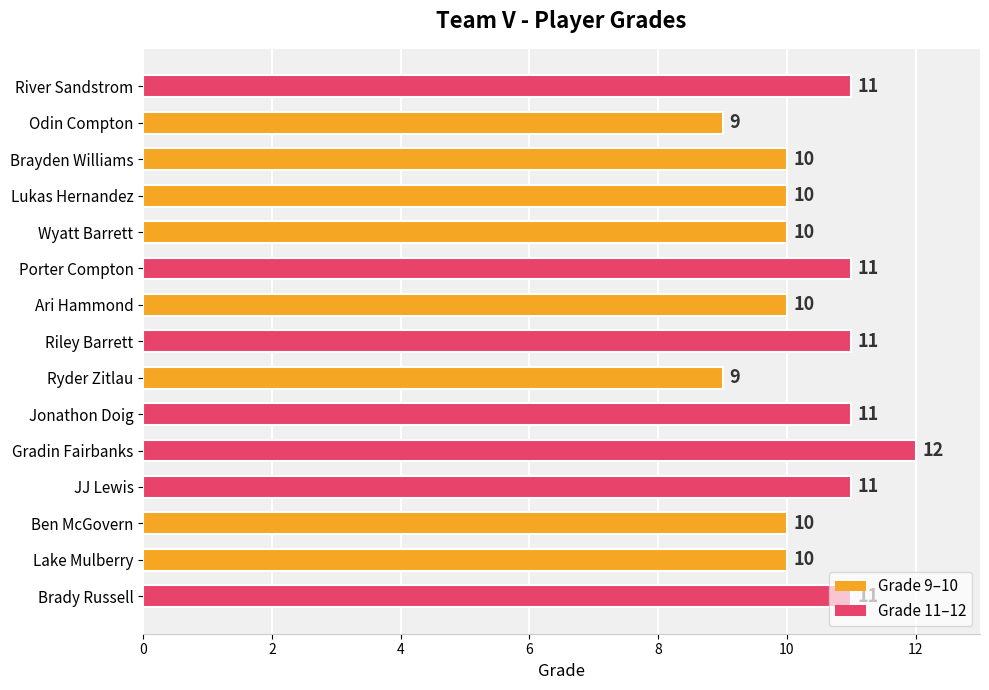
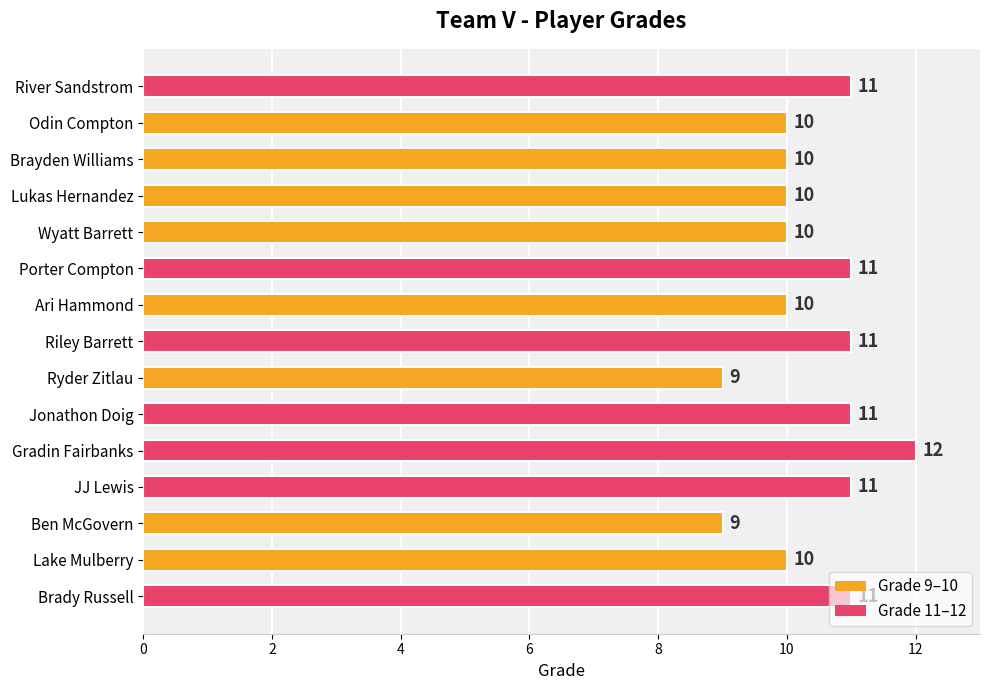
  {
    "River Sandstrom": 11,
-   "Odin Compton": 9,
+   "Odin Compton": 10,
    "Brayden Williams": 10,
    "Lukas Hernandez": 10,
    "Wyatt Barrett": 10,
    "Porter Compton": 11,
    "Ari Hammond": 10,
    "Riley Barrett": 11,
    "Ryder Zitlau": 9,
    "Jonathon Doig": 11,
    "Gradin Fairbanks": 12,
    "JJ Lewis": 11,
-   "Ben McGovern": 10,
+   "Ben McGovern": 9,
    "Lake Mulberry": 10
  }
